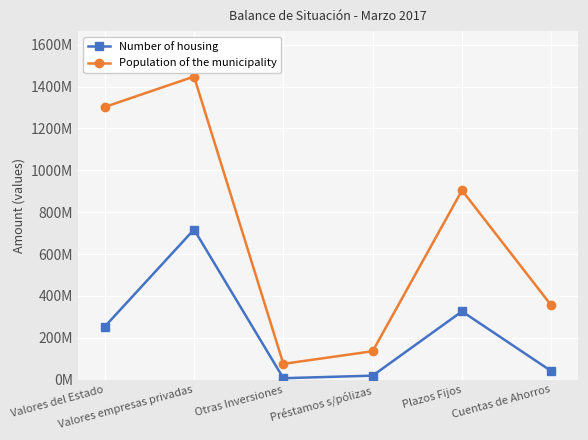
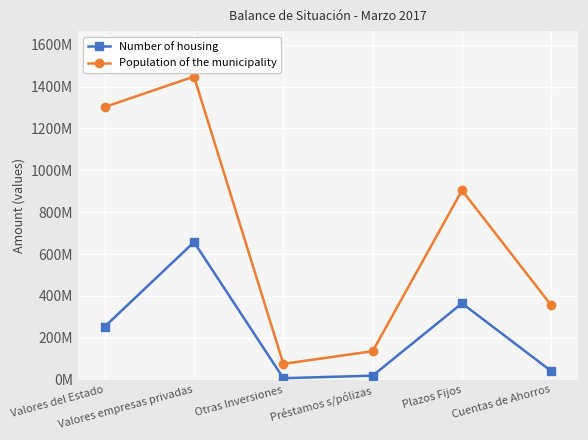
  {
    "Number of housing": {
      "Valores del Estado": 250000000,
-     "Valores empresas privadas": 720000000,
+     "Valores empresas privadas": 660000000,
      "Otras Inversiones": 10000000,
      "Préstamos s/pólizas": 20000000,
-     "Plazos Fijos": 330000000,
+     "Plazos Fijos": 360000000,
      "Cuentas de Ahorros": 40000000
    },
    "Population of the municipality": {
      "Valores del Estado": 1300000000,
      "Valores empresas privadas": 1450000000,
      "Otras Inversiones": 80000000,
      "Préstamos s/pólizas": 140000000,
      "Plazos Fijos": 900000000,
      "Cuentas de Ahorros": 350000000
    }
  }
